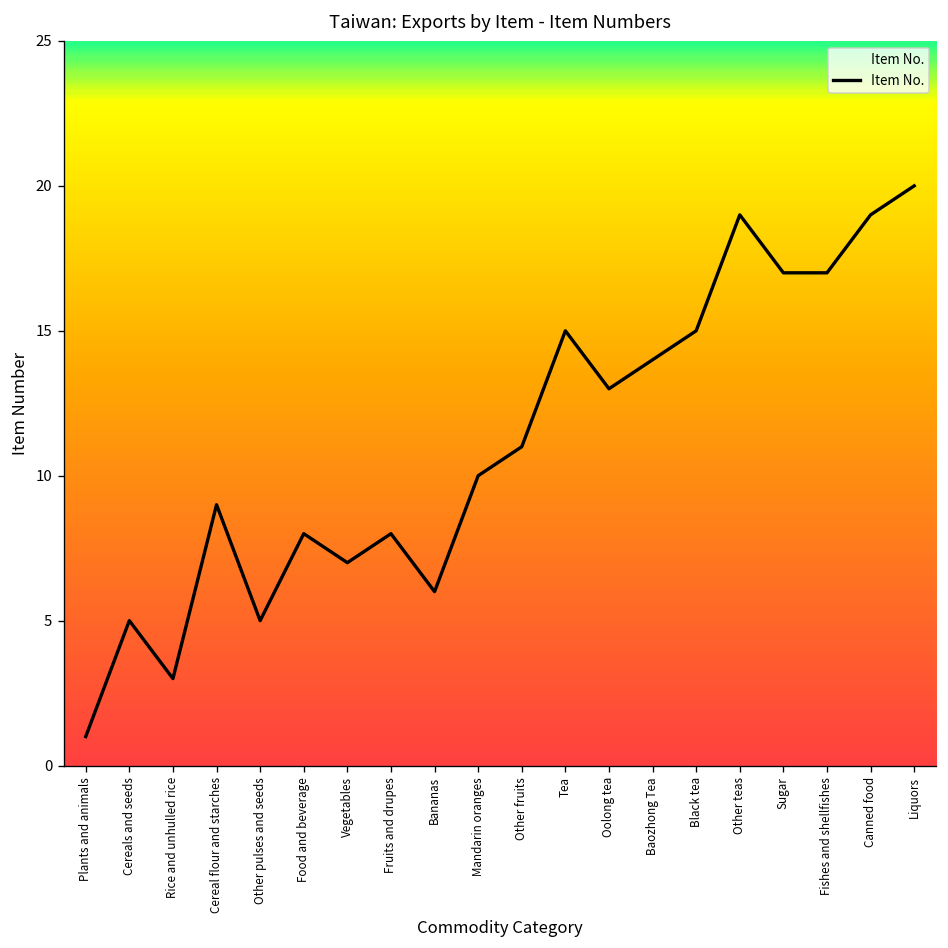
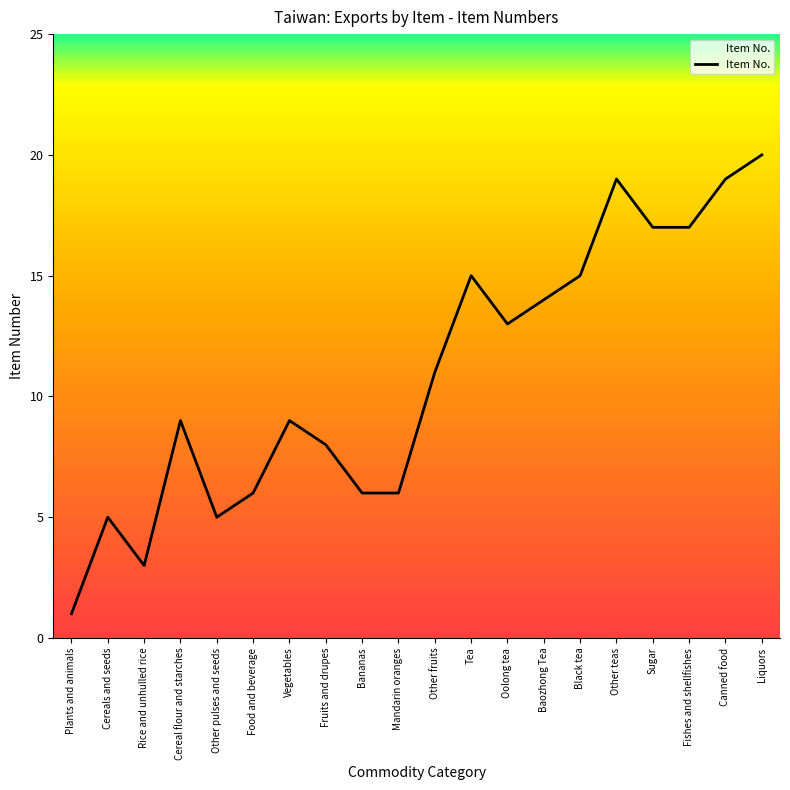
  {
    "Plants and animals": 1,
    "Cereals and seeds": 5,
    "Rice and unhulled rice": 3,
    "Cereal flour and starches": 9,
    "Other pulses and seeds": 5,
-   "Food and beverage": 8,
-   "Vegetables": 7,
+   "Food and beverage": 6,
+   "Vegetables": 9,
    "Fruits and drupes": 8,
    "Bananas": 6,
-   "Mandarin oranges": 10,
+   "Mandarin oranges": 6,
    "Other fruits": 11,
    "Tea": 15,
    "Oolong tea": 13,
    "Baozhong Tea": 14,
    "Black tea": 15,
    "Other teas": 19,
    "Sugar": 17,
    "Fishes and shellfishes": 17,
    "Canned food": 19,
    "Liquors": 20
  }
